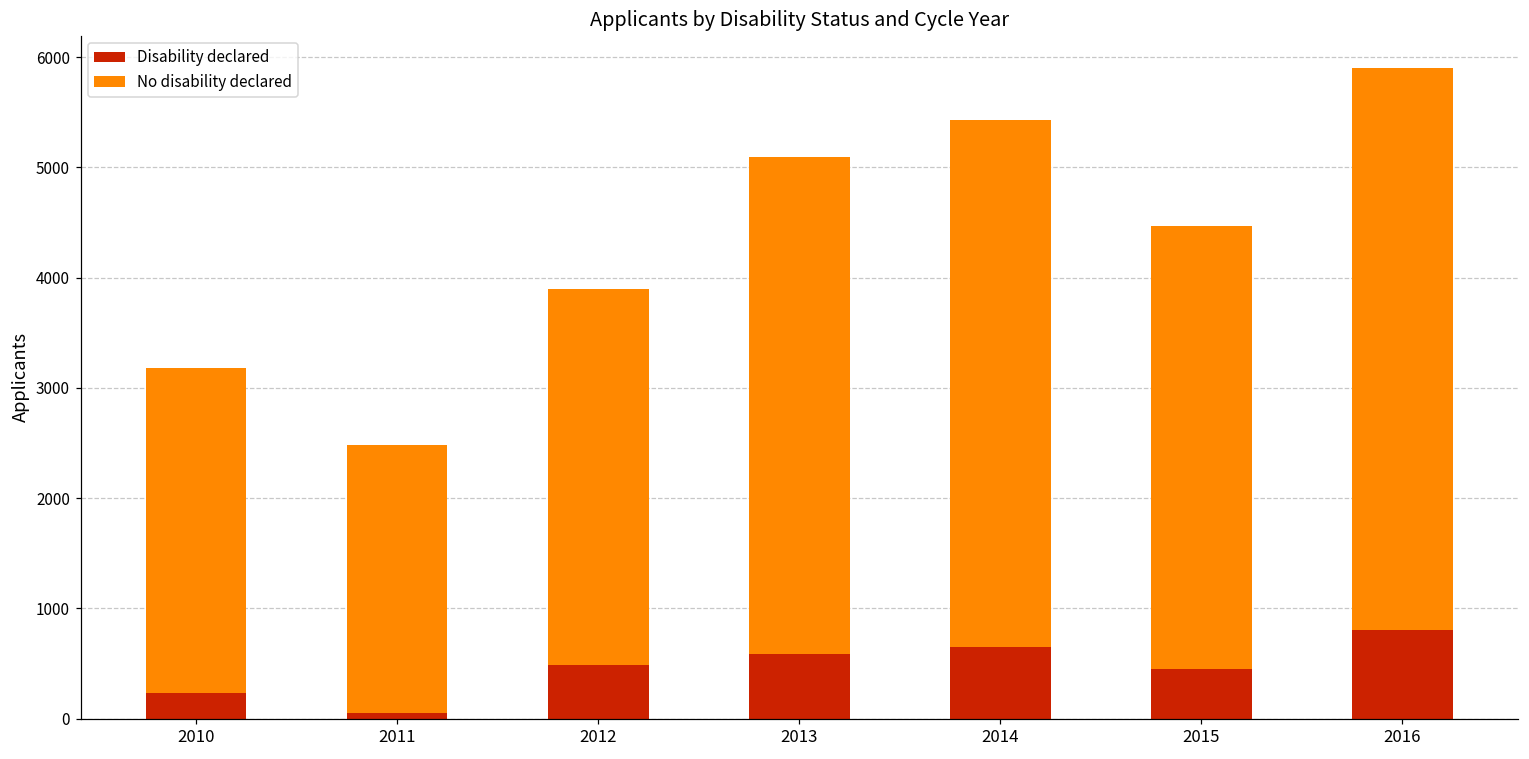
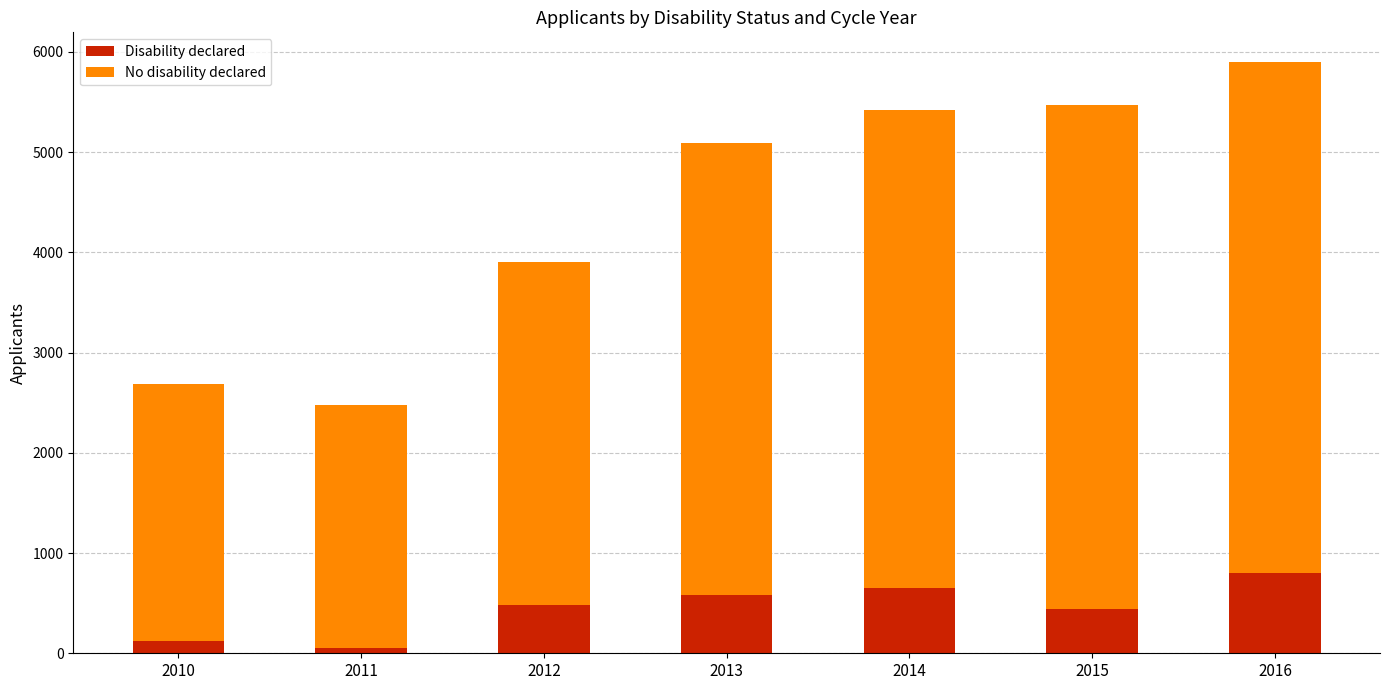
  {
    "Disability declared": {
-     "2010": 240,
+     "2010": 130,
      "2011": 50,
      "2012": 490,
      "2013": 590,
      "2014": 650,
      "2015": 450,
      "2016": 800
    },
    "No disability declared": {
-     "2010": 2940,
+     "2010": 2570,
      "2011": 2430,
      "2012": 3420,
      "2013": 4510,
      "2014": 4780,
-     "2015": 4020,
+     "2015": 5020,
      "2016": 5100
    }
  }
